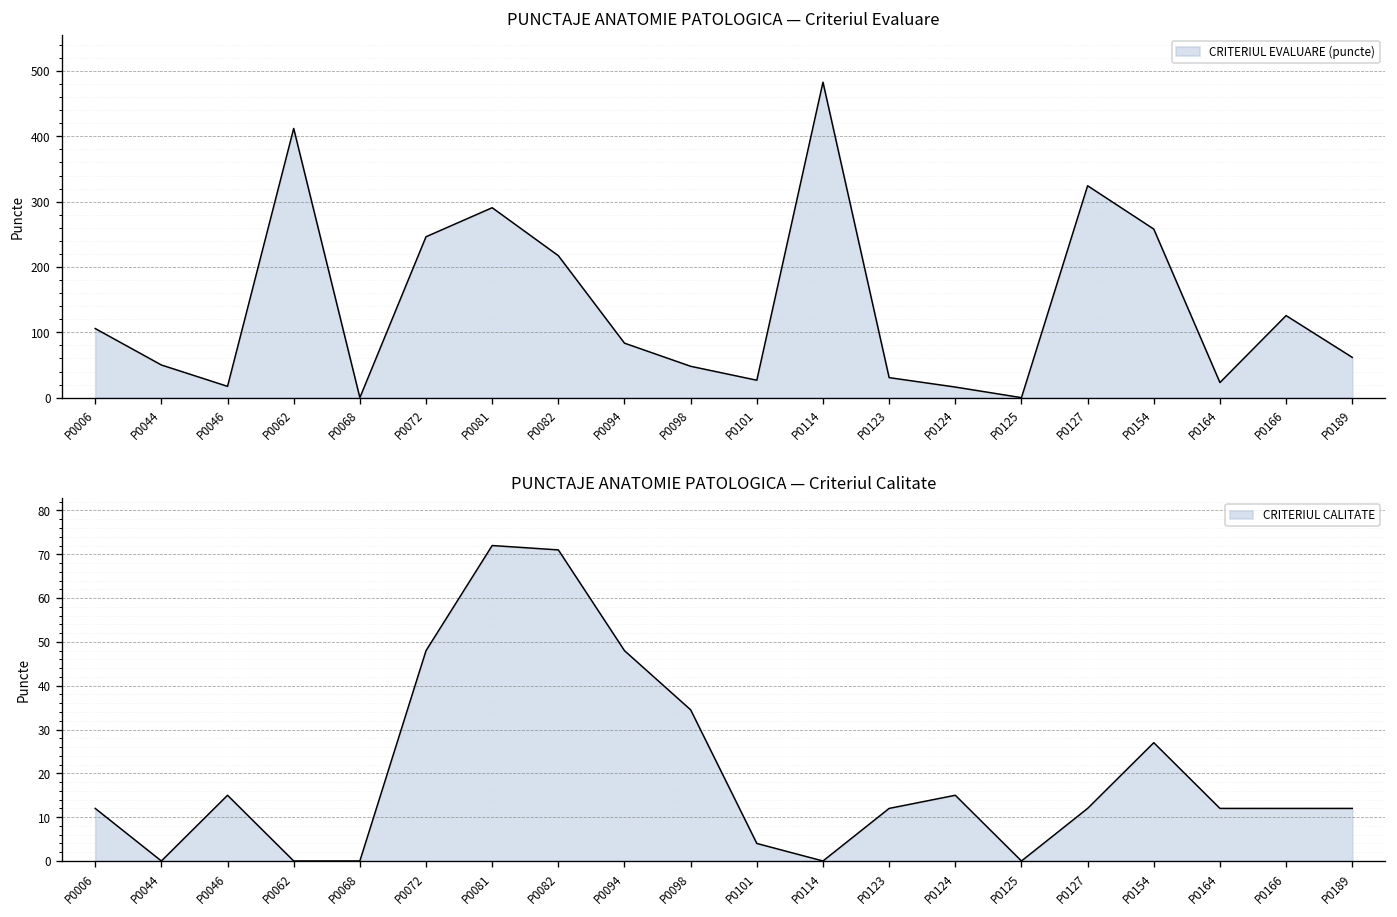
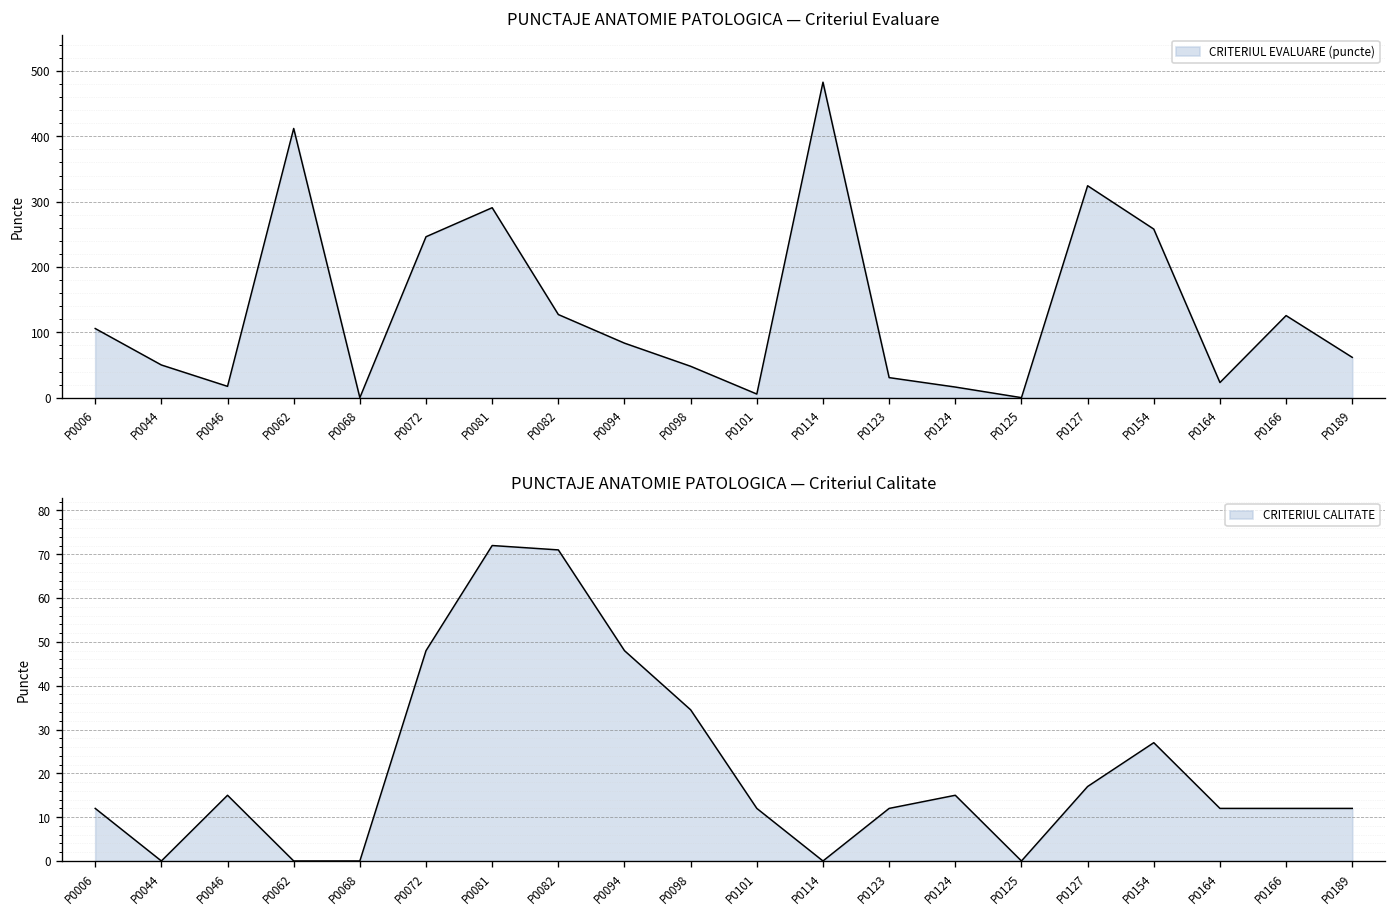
  {
    "PUNCTAJE ANATOMIE PATOLOGICA — Criteriul Evaluare": {
      "P0006": 110,
      "P0044": 50,
      "P0046": 20,
      "P0062": 410,
      "P0068": 0,
      "P0072": 250,
      "P0081": 290,
-     "P0082": 220,
+     "P0082": 130,
      "P0094": 80,
      "P0098": 50,
-     "P0101": 30,
+     "P0101": 10,
      "P0114": 480,
      "P0123": 30,
      "P0124": 20,
      "P0125": 0,
      "P0127": 320,
      "P0154": 260,
      "P0164": 20,
      "P0166": 130,
      "P0189": 60
    },
    "PUNCTAJE ANATOMIE PATOLOGICA — Criteriul Calitate": {
      "P0006": 12,
      "P0044": 0,
      "P0046": 15,
      "P0062": 0,
      "P0068": 0,
      "P0072": 48,
      "P0081": 72,
      "P0082": 71,
      "P0094": 48,
      "P0098": 35,
-     "P0101": 4,
+     "P0101": 12,
      "P0114": 0,
      "P0123": 12,
      "P0124": 15,
      "P0125": 0,
-     "P0127": 12,
+     "P0127": 17,
      "P0154": 27,
      "P0164": 12,
      "P0166": 12,
      "P0189": 12
    }
  }
